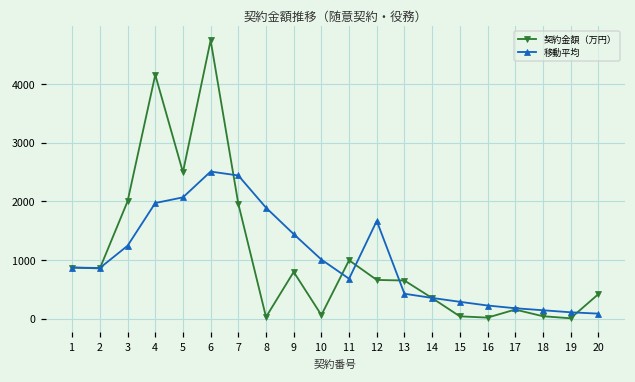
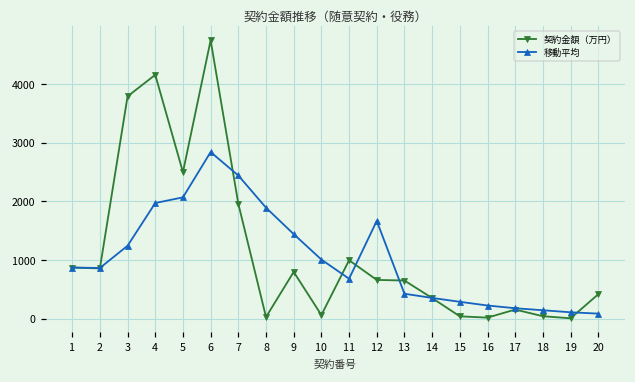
  {
    "契約金額（万円）": {
-     "3": 2000,
+     "3": 3800,
      "4": 4200,
      "5": 2500,
      "6": 4700,
      "7": 2000,
      "8": 0,
      "9": 800,
      "10": 100,
      "11": 1000,
      "12": 700,
      "13": 700,
      "15": 0,
      "16": 0,
      "18": 0,
      "19": 0,
      "20": 400
    },
    "移動平均": {
      "3": 1200,
      "4": 2000,
      "5": 2100,
-     "6": 2500,
+     "6": 2800,
      "7": 2400,
      "8": 1900,
      "9": 1400,
      "10": 1000,
      "11": 700,
      "12": 1700,
      "13": 400,
      "15": 300,
      "16": 200,
      "18": 100,
      "19": 100,
      "20": 100
    }
  }
